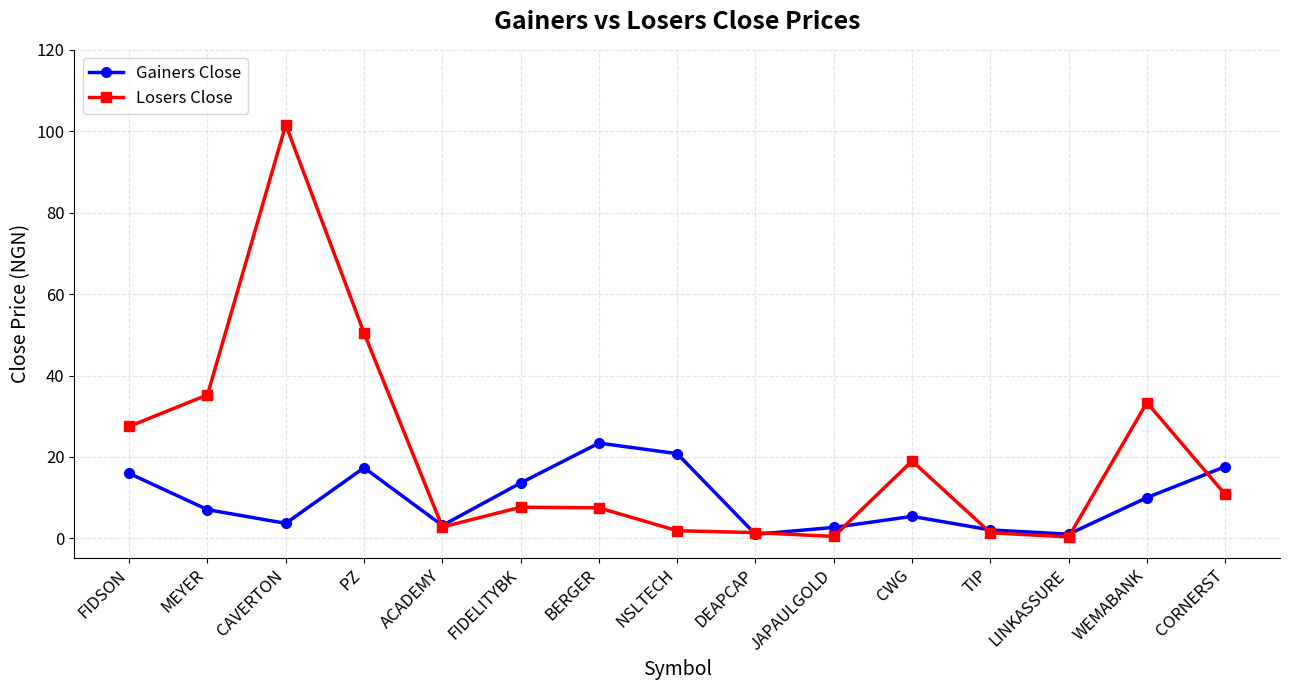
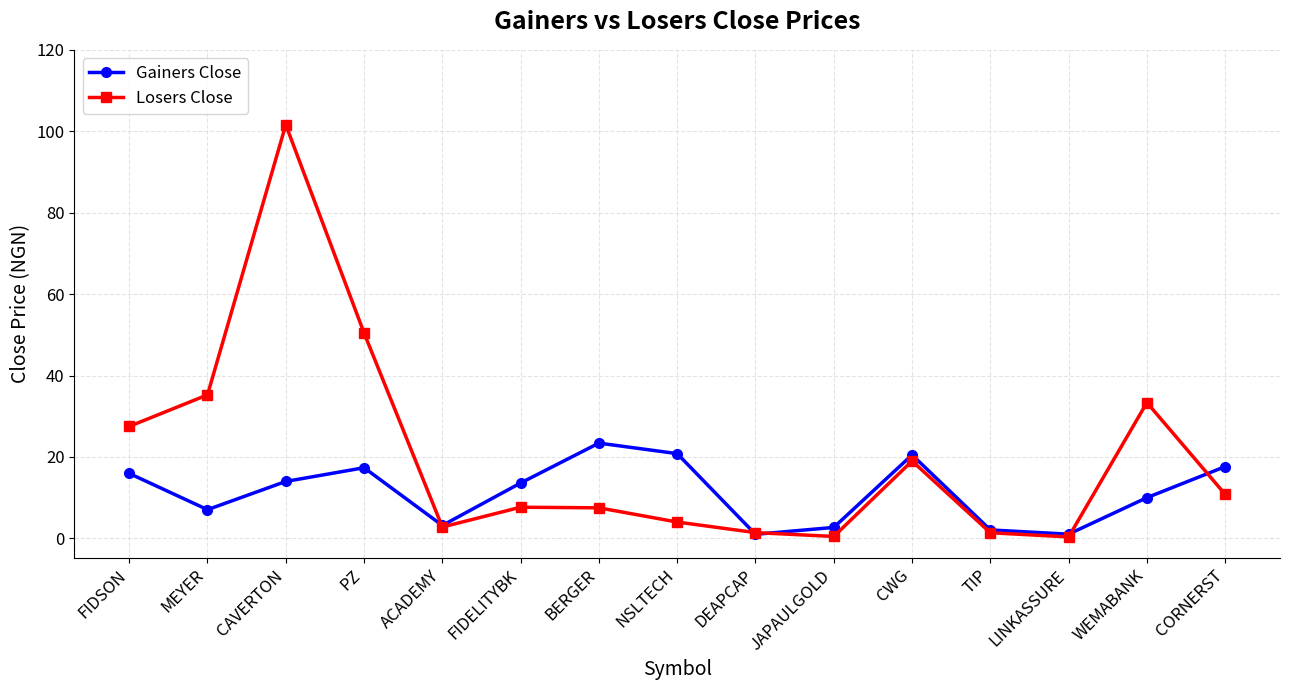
  {
    "Gainers Close": {
      "FIDSON": 16,
      "MEYER": 7,
-     "CAVERTON": 4,
+     "CAVERTON": 14,
      "PZ": 17,
      "FIDELITYBK": 14,
      "BERGER": 23,
      "NSLTECH": 21,
      "JAPAULGOLD": 3,
-     "CWG": 5,
+     "CWG": 21,
      "TIP": 2,
      "LINKASSURE": 1,
      "WEMABANK": 10,
      "CORNERST": 18
    },
    "Losers Close": {
      "FIDSON": 28,
      "MEYER": 35,
      "CAVERTON": 102,
      "PZ": 50,
      "FIDELITYBK": 8,
      "BERGER": 8,
-     "NSLTECH": 2,
+     "NSLTECH": 4,
      "JAPAULGOLD": 0,
      "CWG": 19,
      "TIP": 1,
      "LINKASSURE": 0,
      "WEMABANK": 33,
      "CORNERST": 11
    }
  }
